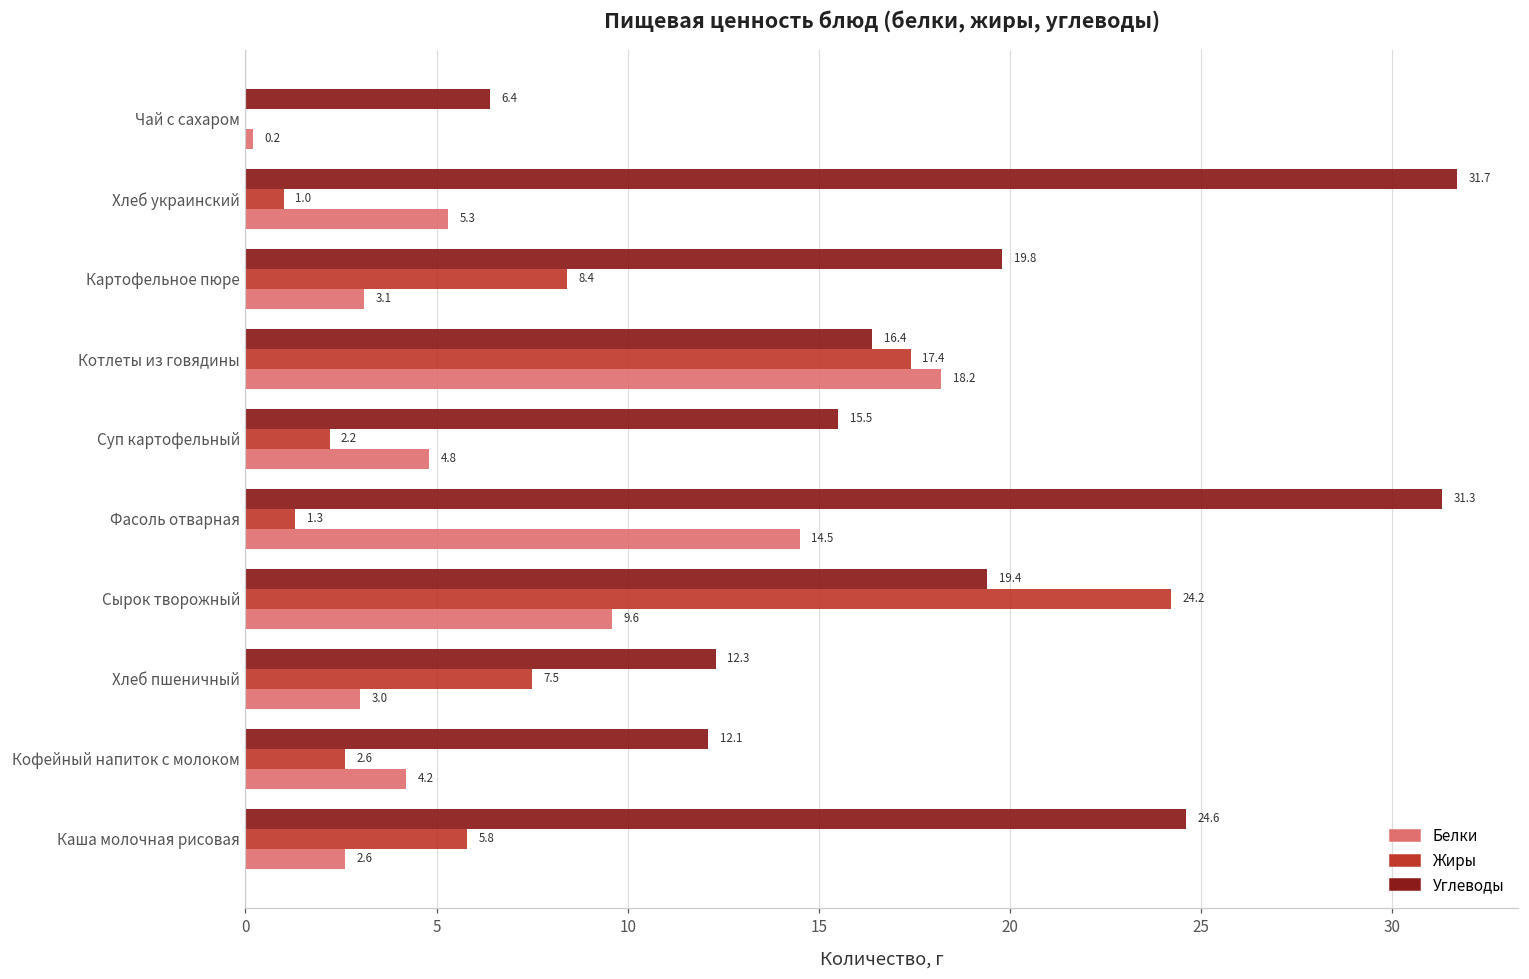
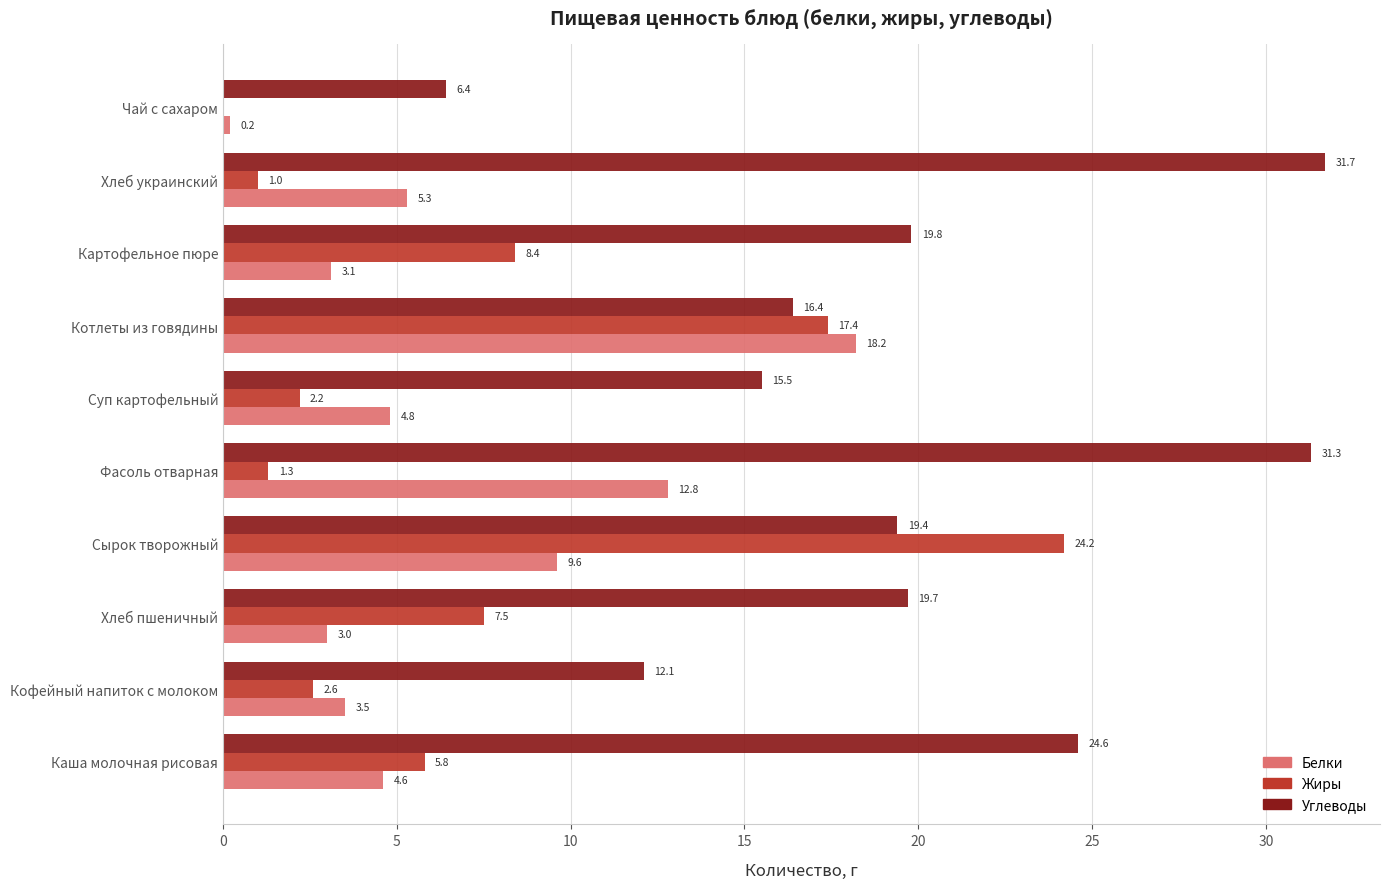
  {
    "Белки": {
      "Чай с сахаром": 0.2,
      "Хлеб украинский": 5.3,
      "Картофельное пюре": 3.1,
      "Котлеты из говядины": 18.2,
      "Суп картофельный": 4.8,
-     "Фасоль отварная": 14.5,
+     "Фасоль отварная": 12.8,
      "Сырок творожный": 9.6,
      "Хлеб пшеничный": 3.0,
-     "Кофейный напиток с молоком": 4.2,
-     "Каша молочная рисовая": 2.6
+     "Кофейный напиток с молоком": 3.5,
+     "Каша молочная рисовая": 4.6
    },
    "Жиры": {
      "Хлеб украинский": 1.0,
      "Картофельное пюре": 8.4,
      "Котлеты из говядины": 17.4,
      "Суп картофельный": 2.2,
      "Фасоль отварная": 1.3,
      "Сырок творожный": 24.2,
      "Хлеб пшеничный": 7.5,
      "Кофейный напиток с молоком": 2.6,
      "Каша молочная рисовая": 5.8
    },
    "Углеводы": {
      "Чай с сахаром": 6.4,
      "Хлеб украинский": 31.7,
      "Картофельное пюре": 19.8,
      "Котлеты из говядины": 16.4,
      "Суп картофельный": 15.5,
      "Фасоль отварная": 31.3,
      "Сырок творожный": 19.4,
-     "Хлеб пшеничный": 12.3,
+     "Хлеб пшеничный": 19.7,
      "Кофейный напиток с молоком": 12.1,
      "Каша молочная рисовая": 24.6
    }
  }
